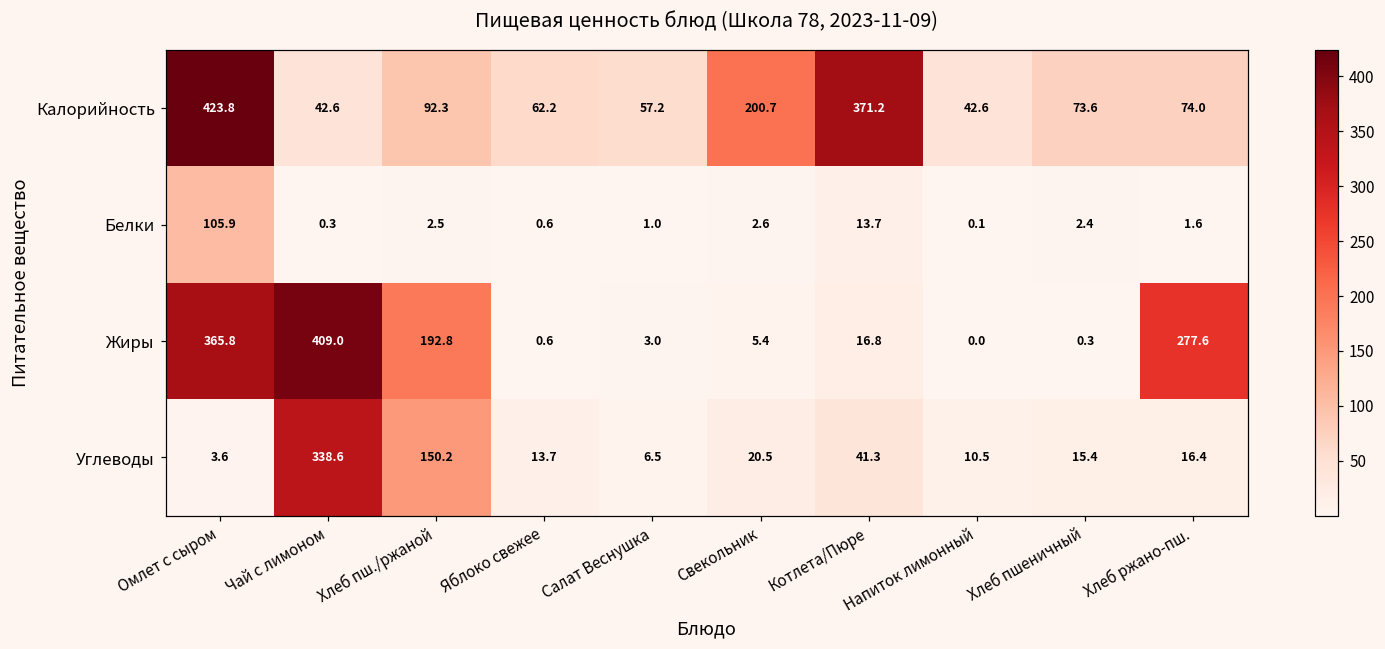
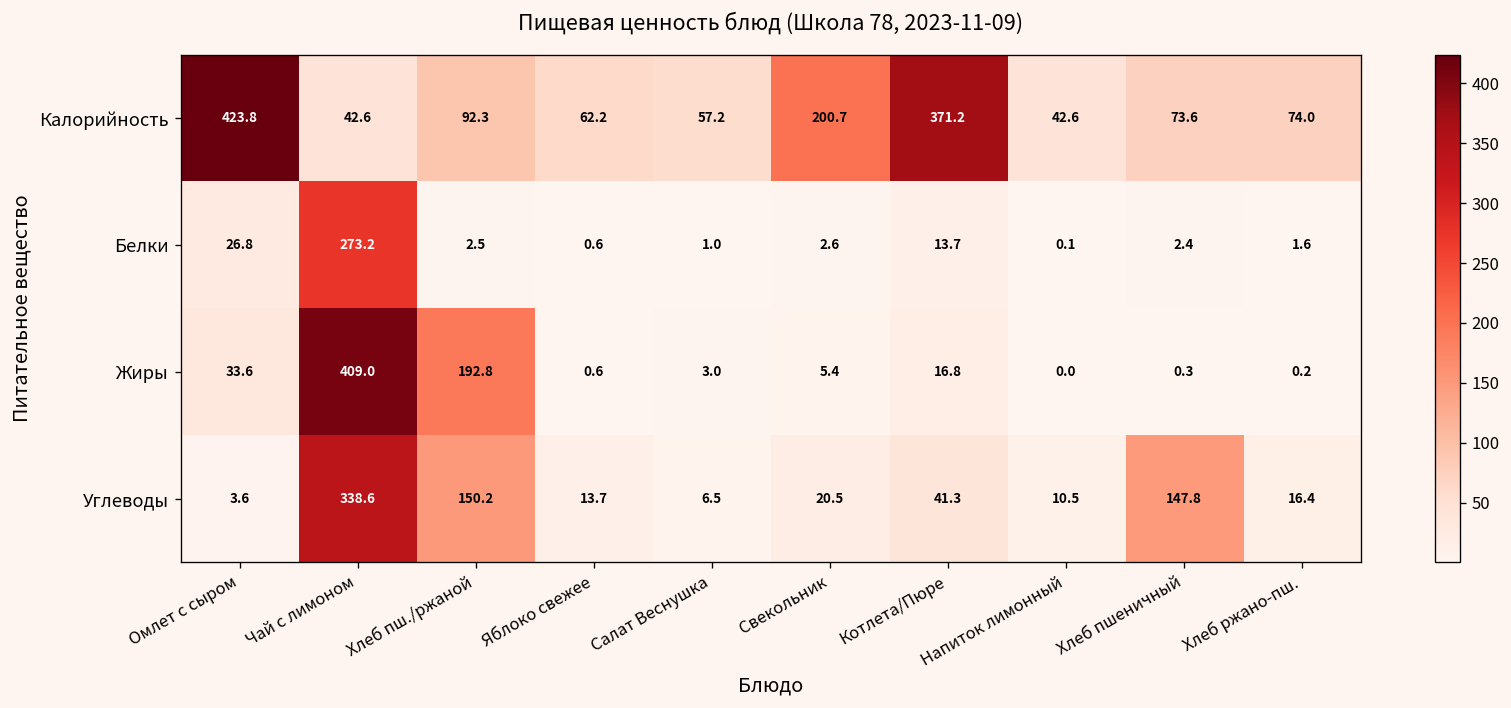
  {
    "Калорийность": {
      "Омлет с сыром": 423.8,
      "Чай с лимоном": 42.6,
      "Хлеб пш./ржаной": 92.3,
      "Яблоко свежее": 62.2,
      "Салат Веснушка": 57.2,
      "Свекольник": 200.7,
      "Котлета/Пюре": 371.2,
      "Напиток лимонный": 42.6,
      "Хлеб пшеничный": 73.6,
      "Хлеб ржано-пш.": 74.0
    },
    "Белки": {
-     "Омлет с сыром": 105.9,
-     "Чай с лимоном": 0.3,
+     "Омлет с сыром": 26.8,
+     "Чай с лимоном": 273.2,
      "Хлеб пш./ржаной": 2.5,
      "Яблоко свежее": 0.6,
      "Салат Веснушка": 1.0,
      "Свекольник": 2.6,
      "Котлета/Пюре": 13.7,
      "Напиток лимонный": 0.1,
      "Хлеб пшеничный": 2.4,
      "Хлеб ржано-пш.": 1.6
    },
    "Жиры": {
-     "Омлет с сыром": 365.8,
+     "Омлет с сыром": 33.6,
      "Чай с лимоном": 409.0,
      "Хлеб пш./ржаной": 192.8,
      "Яблоко свежее": 0.6,
      "Салат Веснушка": 3.0,
      "Свекольник": 5.4,
      "Котлета/Пюре": 16.8,
      "Напиток лимонный": 0.0,
      "Хлеб пшеничный": 0.3,
-     "Хлеб ржано-пш.": 277.6
+     "Хлеб ржано-пш.": 0.2
    },
    "Углеводы": {
      "Омлет с сыром": 3.6,
      "Чай с лимоном": 338.6,
      "Хлеб пш./ржаной": 150.2,
      "Яблоко свежее": 13.7,
      "Салат Веснушка": 6.5,
      "Свекольник": 20.5,
      "Котлета/Пюре": 41.3,
      "Напиток лимонный": 10.5,
-     "Хлеб пшеничный": 15.4,
+     "Хлеб пшеничный": 147.8,
      "Хлеб ржано-пш.": 16.4
    }
  }
